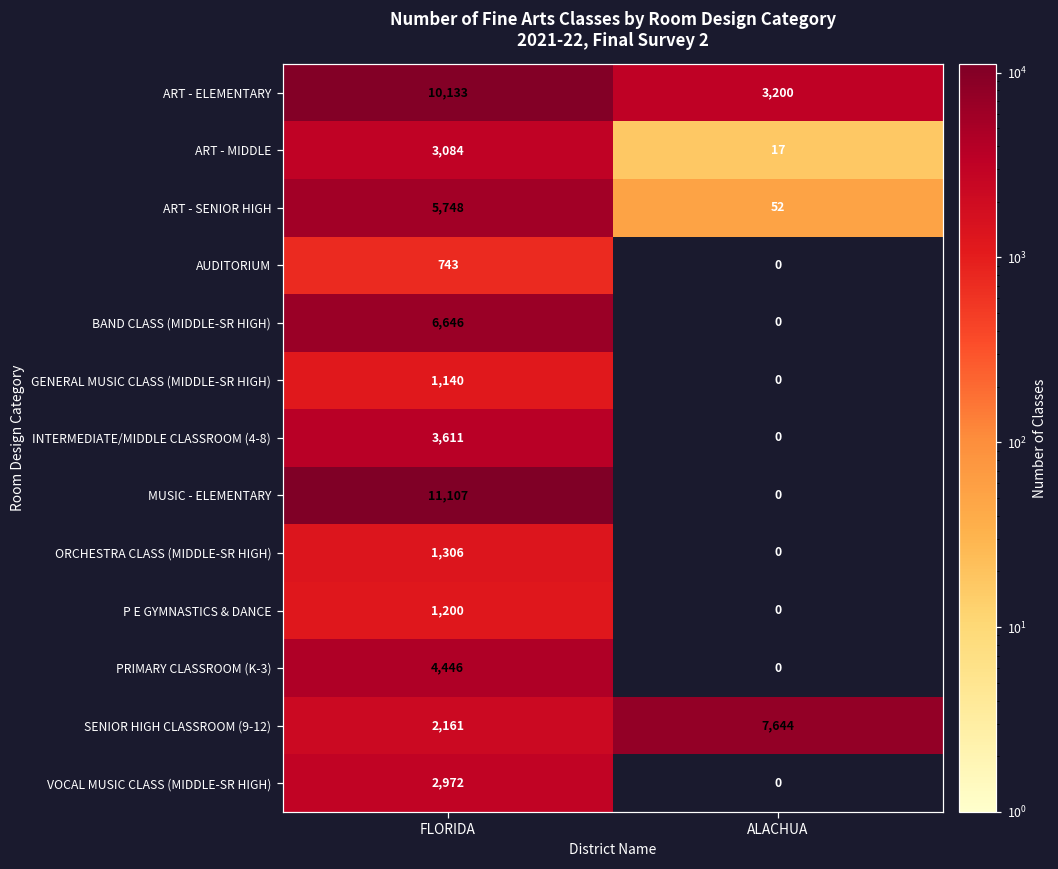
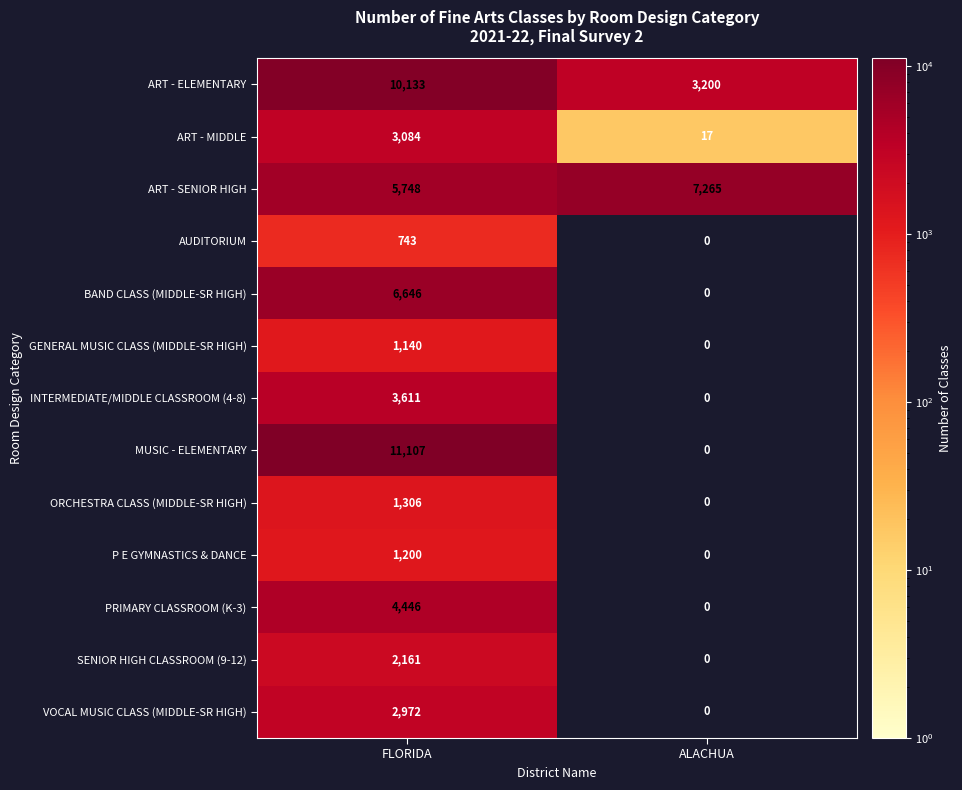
  {
    "ART - ELEMENTARY": {
      "FLORIDA": "10,133",
      "ALACHUA": "3,200"
    },
    "ART - MIDDLE": {
      "FLORIDA": "3,084",
      "ALACHUA": "17"
    },
    "ART - SENIOR HIGH": {
      "FLORIDA": "5,748",
-     "ALACHUA": "52"
+     "ALACHUA": "7,265"
    },
    "AUDITORIUM": {
      "FLORIDA": "743",
      "ALACHUA": "0"
    },
    "BAND CLASS (MIDDLE-SR HIGH)": {
      "FLORIDA": "6,646",
      "ALACHUA": "0"
    },
    "GENERAL MUSIC CLASS (MIDDLE-SR HIGH)": {
      "FLORIDA": "1,140",
      "ALACHUA": "0"
    },
    "INTERMEDIATE/MIDDLE CLASSROOM (4-8)": {
      "FLORIDA": "3,611",
      "ALACHUA": "0"
    },
    "MUSIC - ELEMENTARY": {
      "FLORIDA": "11,107",
      "ALACHUA": "0"
    },
    "ORCHESTRA CLASS (MIDDLE-SR HIGH)": {
      "FLORIDA": "1,306",
      "ALACHUA": "0"
    },
    "P E GYMNASTICS & DANCE": {
      "FLORIDA": "1,200",
      "ALACHUA": "0"
    },
    "PRIMARY CLASSROOM (K-3)": {
      "FLORIDA": "4,446",
      "ALACHUA": "0"
    },
    "SENIOR HIGH CLASSROOM (9-12)": {
      "FLORIDA": "2,161",
-     "ALACHUA": "7,644"
+     "ALACHUA": "0"
    },
    "VOCAL MUSIC CLASS (MIDDLE-SR HIGH)": {
      "FLORIDA": "2,972",
      "ALACHUA": "0"
    }
  }
